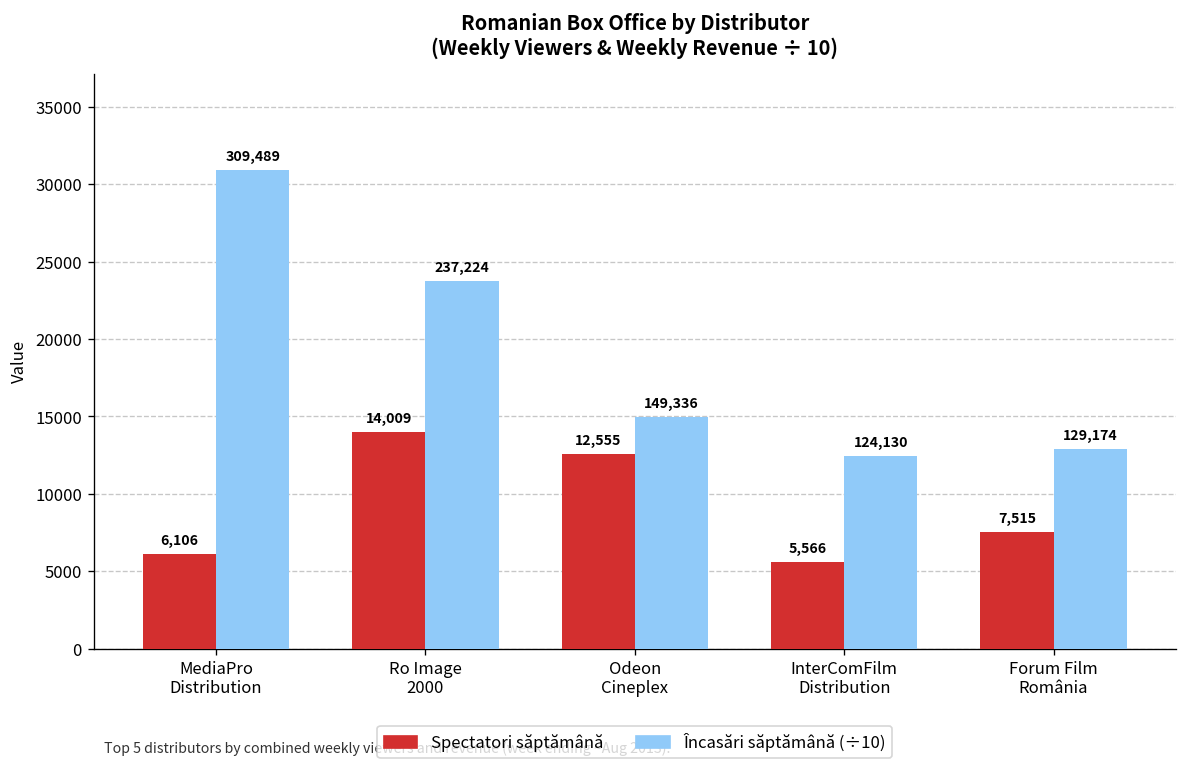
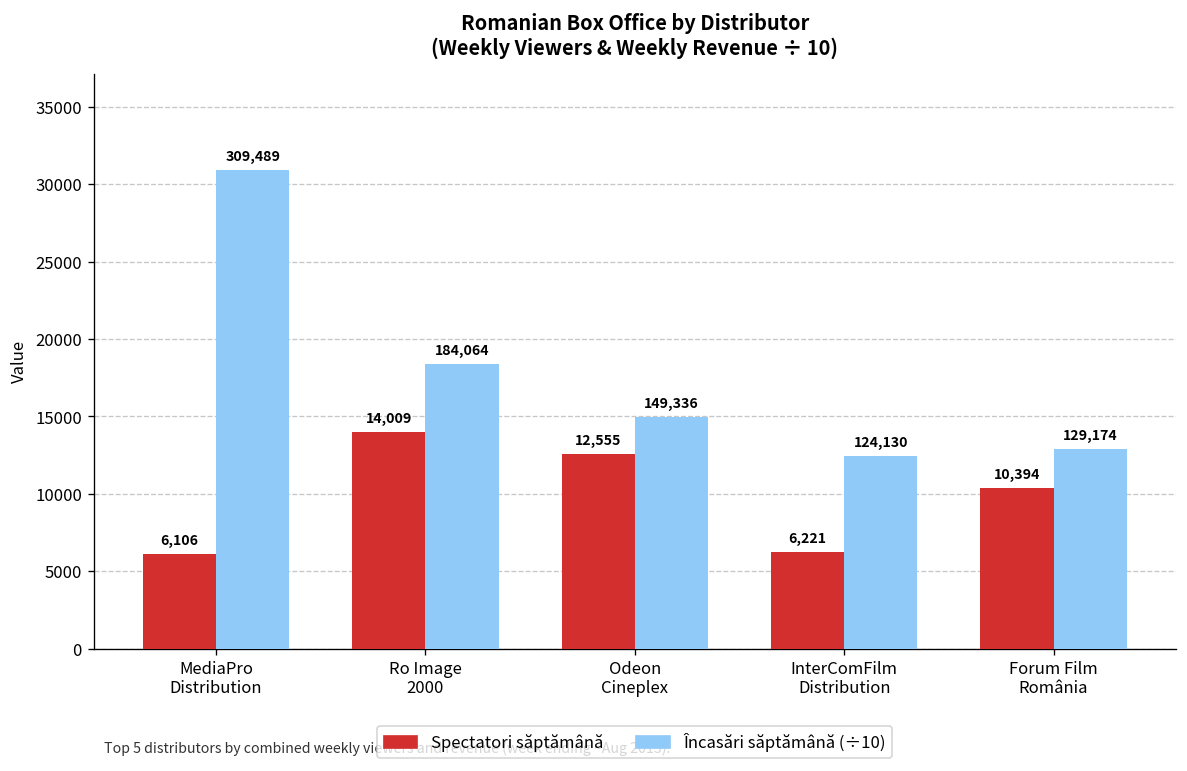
  {
    "Spectatori săptămână": {
      "MediaPro Distribution": "6,106",
      "Ro Image 2000": "14,009",
      "Odeon Cineplex": "12,555",
-     "InterComFilm Distribution": "5,566",
-     "Forum Film România": "7,515"
+     "InterComFilm Distribution": "6,221",
+     "Forum Film România": "10,394"
    },
    "Încasări săptămână (÷10)": {
-     "Ro Image 2000": "237,224"
+     "Ro Image 2000": "184,064"
    }
  }
